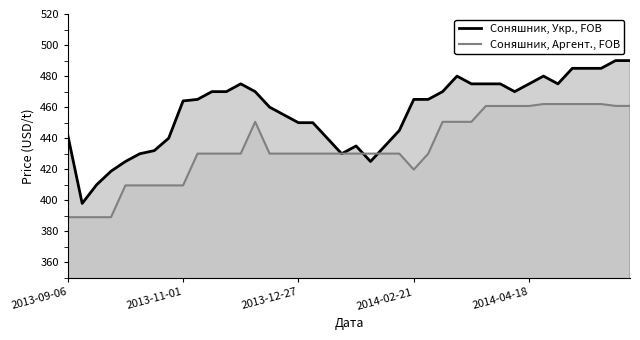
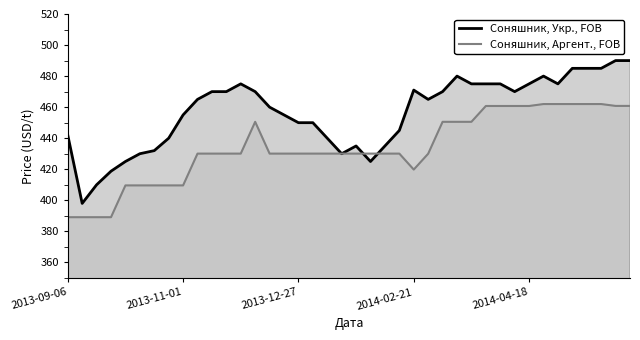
  {
    "Соняшник, Укр., FOB": {
      "2013-09-06": 442,
-     "2013-11-01": 464,
+     "2013-11-01": 455,
      "2013-12-27": 450,
-     "2014-02-21": 465,
+     "2014-02-21": 471,
      "2014-04-18": 475
    },
    "Соняшник, Аргент., FOB": {
      "2013-09-06": 389,
      "2013-11-01": 410,
      "2013-12-27": 430,
      "2014-02-21": 420,
      "2014-04-18": 461
    }
  }
